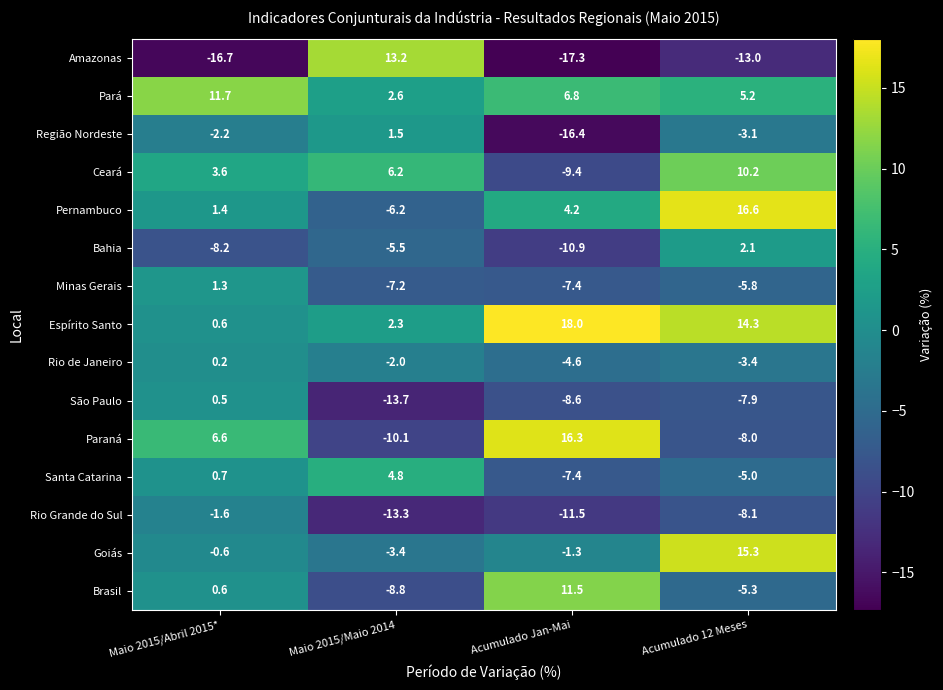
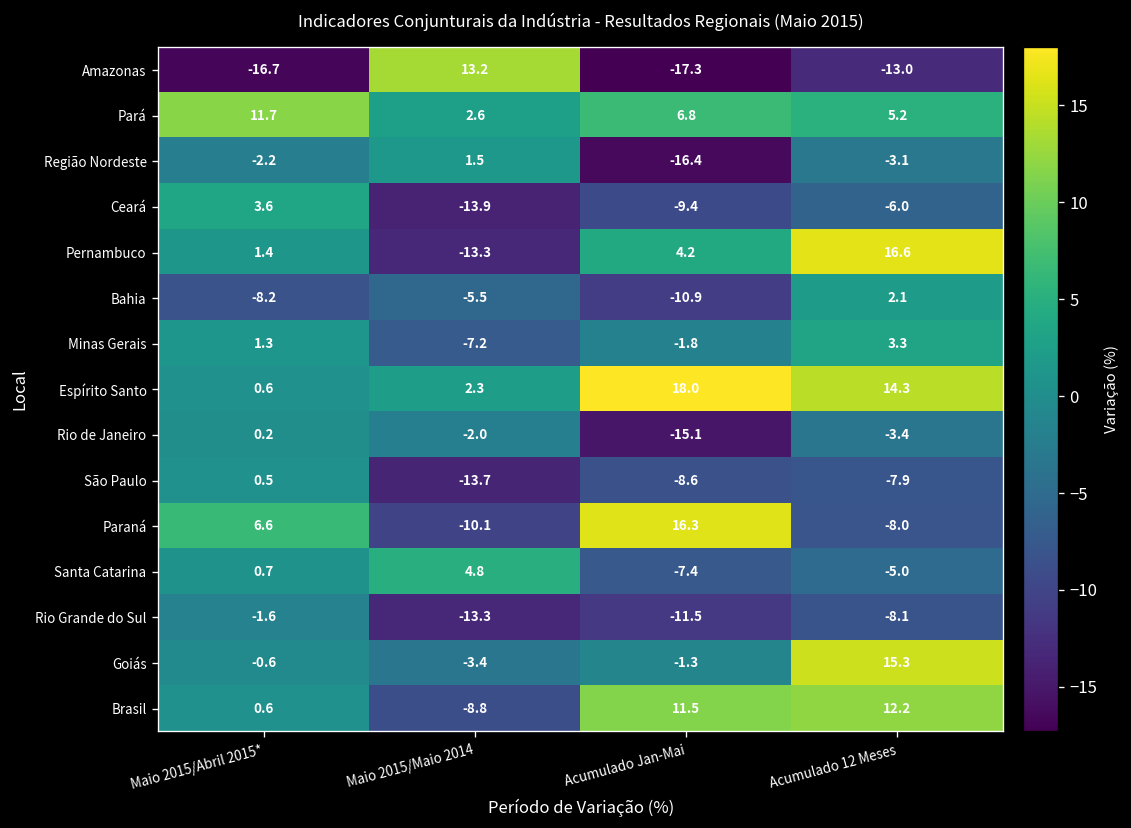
  {
    "Amazonas": {
      "Maio 2015/Abril 2015*": -16.7,
      "Maio 2015/Maio 2014": 13.2,
      "Acumulado Jan-Mai": -17.3,
      "Acumulado 12 Meses": -13.0
    },
    "Pará": {
      "Maio 2015/Abril 2015*": 11.7,
      "Maio 2015/Maio 2014": 2.6,
      "Acumulado Jan-Mai": 6.8,
      "Acumulado 12 Meses": 5.2
    },
    "Região Nordeste": {
      "Maio 2015/Abril 2015*": -2.2,
      "Maio 2015/Maio 2014": 1.5,
      "Acumulado Jan-Mai": -16.4,
      "Acumulado 12 Meses": -3.1
    },
    "Ceará": {
      "Maio 2015/Abril 2015*": 3.6,
-     "Maio 2015/Maio 2014": 6.2,
+     "Maio 2015/Maio 2014": -13.9,
      "Acumulado Jan-Mai": -9.4,
-     "Acumulado 12 Meses": 10.2
+     "Acumulado 12 Meses": -6.0
    },
    "Pernambuco": {
      "Maio 2015/Abril 2015*": 1.4,
-     "Maio 2015/Maio 2014": -6.2,
+     "Maio 2015/Maio 2014": -13.3,
      "Acumulado Jan-Mai": 4.2,
      "Acumulado 12 Meses": 16.6
    },
    "Bahia": {
      "Maio 2015/Abril 2015*": -8.2,
      "Maio 2015/Maio 2014": -5.5,
      "Acumulado Jan-Mai": -10.9,
      "Acumulado 12 Meses": 2.1
    },
    "Minas Gerais": {
      "Maio 2015/Abril 2015*": 1.3,
      "Maio 2015/Maio 2014": -7.2,
-     "Acumulado Jan-Mai": -7.4,
-     "Acumulado 12 Meses": -5.8
+     "Acumulado Jan-Mai": -1.8,
+     "Acumulado 12 Meses": 3.3
    },
    "Espírito Santo": {
      "Maio 2015/Abril 2015*": 0.6,
      "Maio 2015/Maio 2014": 2.3,
      "Acumulado Jan-Mai": 18.0,
      "Acumulado 12 Meses": 14.3
    },
    "Rio de Janeiro": {
      "Maio 2015/Abril 2015*": 0.2,
      "Maio 2015/Maio 2014": -2.0,
-     "Acumulado Jan-Mai": -4.6,
+     "Acumulado Jan-Mai": -15.1,
      "Acumulado 12 Meses": -3.4
    },
    "São Paulo": {
      "Maio 2015/Abril 2015*": 0.5,
      "Maio 2015/Maio 2014": -13.7,
      "Acumulado Jan-Mai": -8.6,
      "Acumulado 12 Meses": -7.9
    },
    "Paraná": {
      "Maio 2015/Abril 2015*": 6.6,
      "Maio 2015/Maio 2014": -10.1,
      "Acumulado Jan-Mai": 16.3,
      "Acumulado 12 Meses": -8.0
    },
    "Santa Catarina": {
      "Maio 2015/Abril 2015*": 0.7,
      "Maio 2015/Maio 2014": 4.8,
      "Acumulado Jan-Mai": -7.4,
      "Acumulado 12 Meses": -5.0
    },
    "Rio Grande do Sul": {
      "Maio 2015/Abril 2015*": -1.6,
      "Maio 2015/Maio 2014": -13.3,
      "Acumulado Jan-Mai": -11.5,
      "Acumulado 12 Meses": -8.1
    },
    "Goiás": {
      "Maio 2015/Abril 2015*": -0.6,
      "Maio 2015/Maio 2014": -3.4,
      "Acumulado Jan-Mai": -1.3,
      "Acumulado 12 Meses": 15.3
    },
    "Brasil": {
      "Maio 2015/Abril 2015*": 0.6,
      "Maio 2015/Maio 2014": -8.8,
      "Acumulado Jan-Mai": 11.5,
-     "Acumulado 12 Meses": -5.3
+     "Acumulado 12 Meses": 12.2
    }
  }
